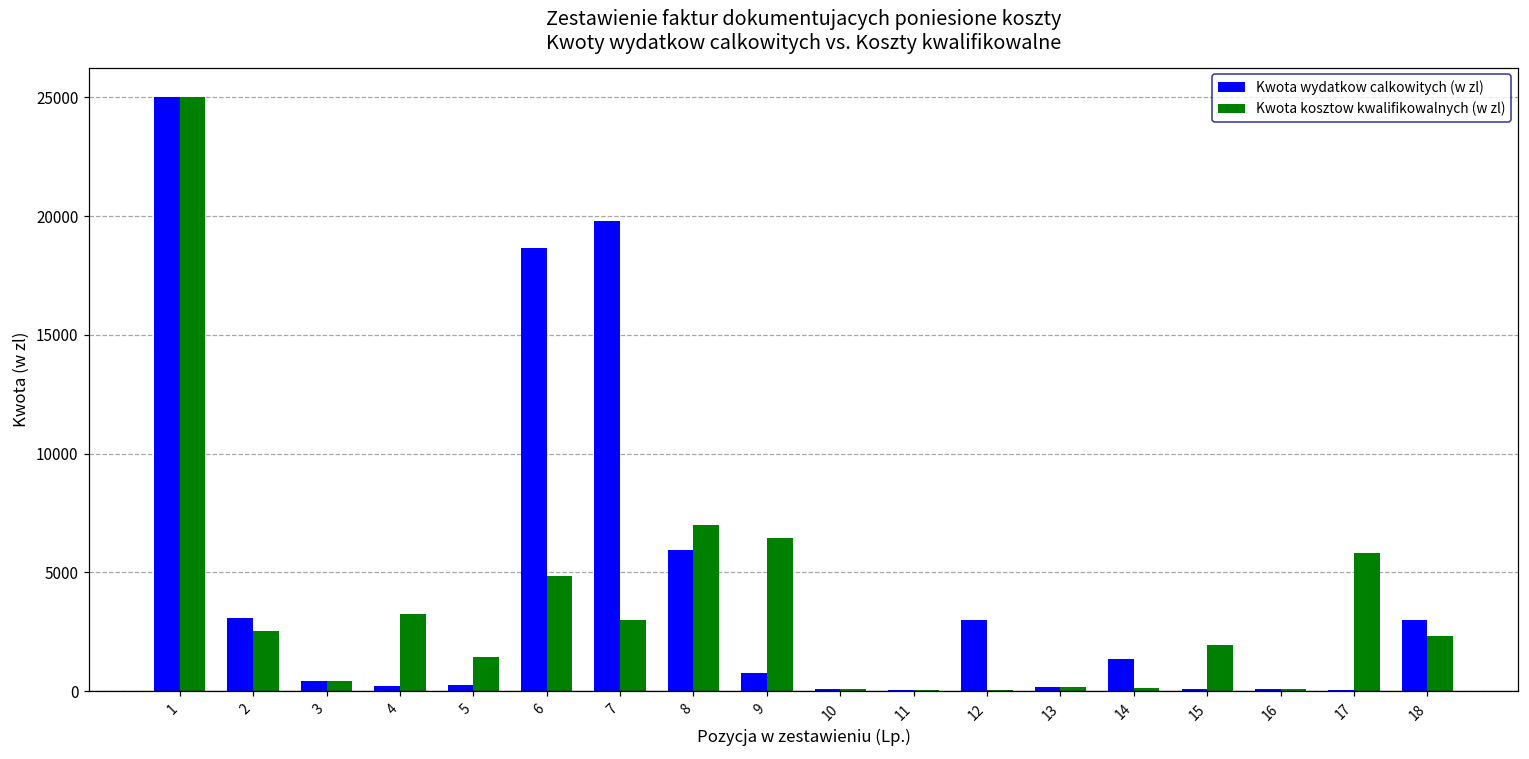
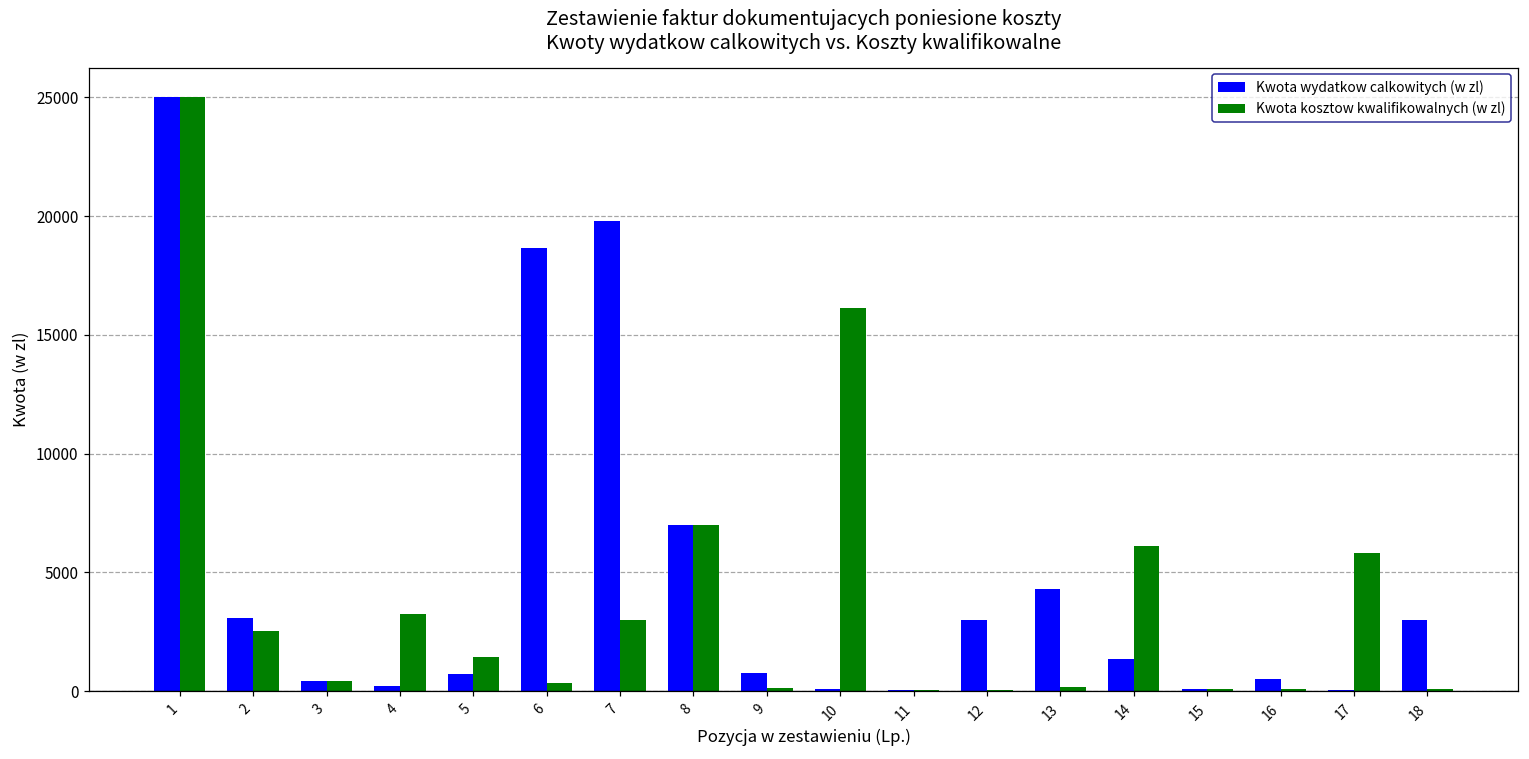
  {
    "Kwota wydatkow calkowitych (w zl)": {
      "1": 25000,
      "2": 3100,
      "3": 400,
      "4": 200,
-     "5": 200,
+     "5": 700,
      "6": 18600,
      "7": 19800,
-     "8": 6000,
+     "8": 7000,
      "9": 700,
      "12": 3000,
-     "13": 200,
+     "13": 4300,
      "14": 1300,
-     "16": 100,
+     "16": 500,
      "18": 3000
    },
    "Kwota kosztow kwalifikowalnych (w zl)": {
      "1": 25000,
      "2": 2500,
      "3": 400,
      "4": 3300,
      "5": 1400,
-     "6": 4900,
+     "6": 400,
      "7": 3000,
      "8": 7000,
-     "9": 6500,
-     "10": 100,
+     "9": 100,
+     "10": 16100,
      "13": 200,
-     "14": 200,
-     "15": 1900,
+     "14": 6100,
+     "15": 100,
      "17": 5800,
-     "18": 2300
+     "18": 100
    }
  }
